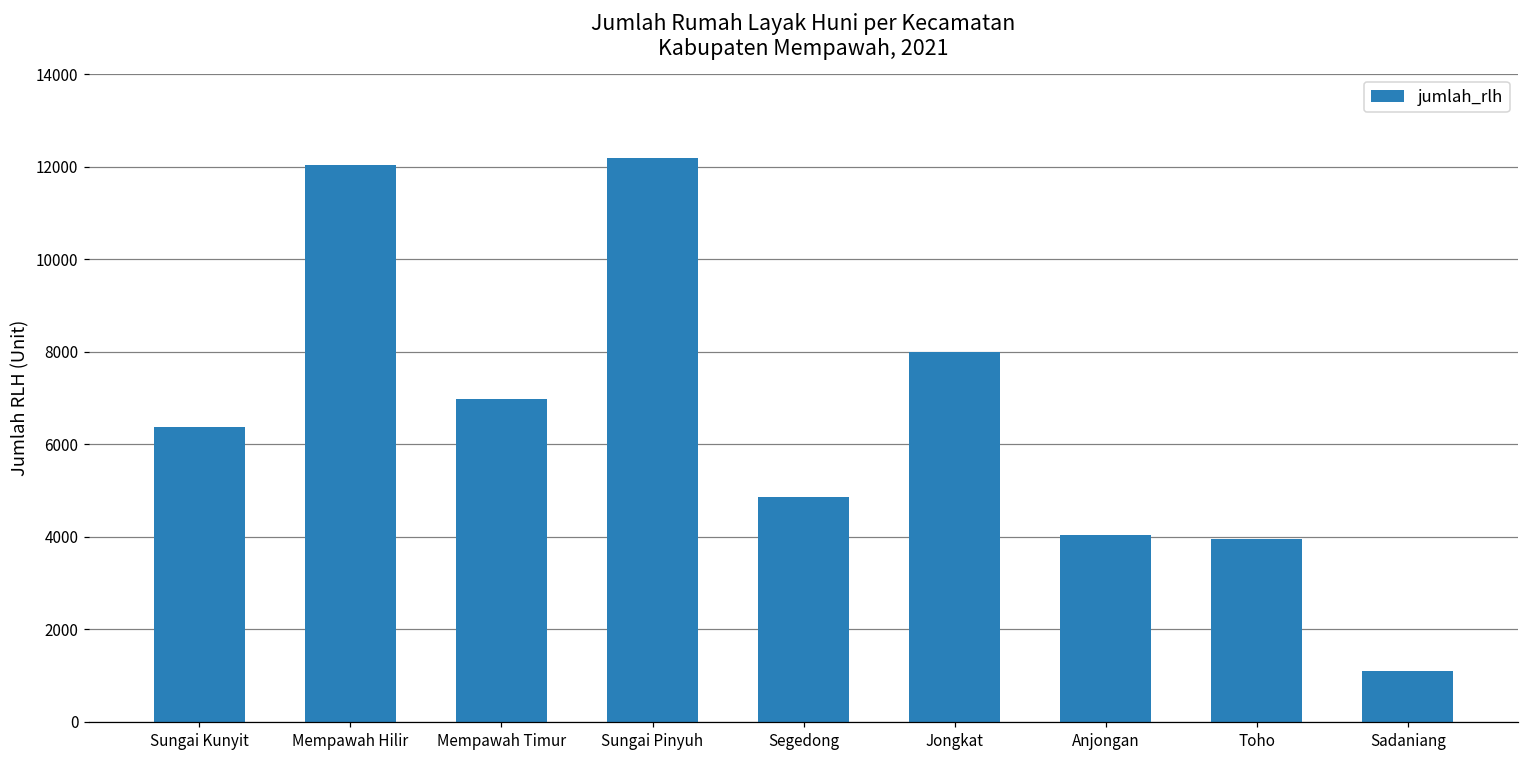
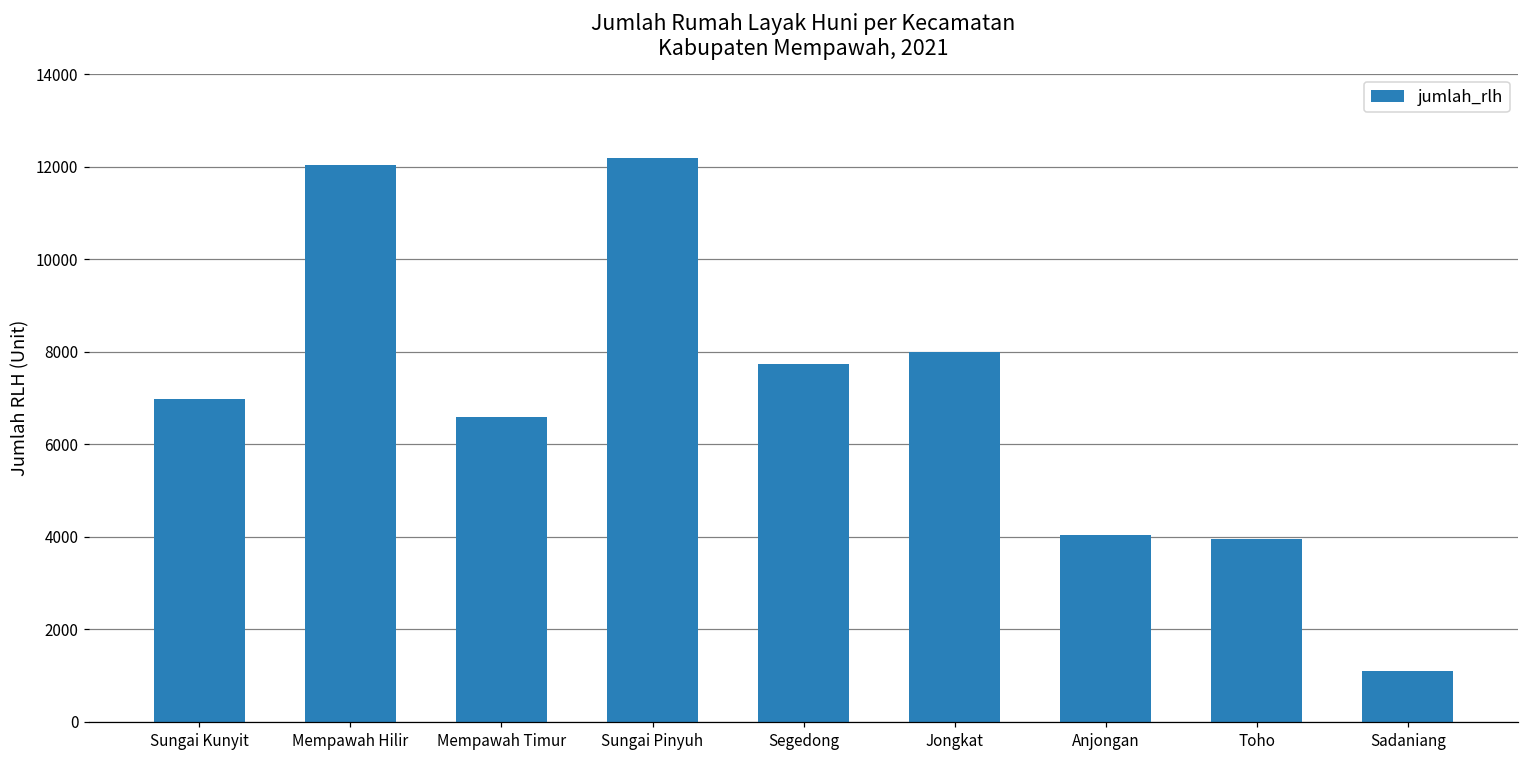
  {
-   "Sungai Kunyit": 6400,
+   "Sungai Kunyit": 7000,
    "Mempawah Hilir": 12000,
-   "Mempawah Timur": 7000,
+   "Mempawah Timur": 6600,
    "Sungai Pinyuh": 12200,
-   "Segedong": 4900,
+   "Segedong": 7700,
    "Jongkat": 8000,
    "Anjongan": 4100,
    "Toho": 4000,
    "Sadaniang": 1100
  }
